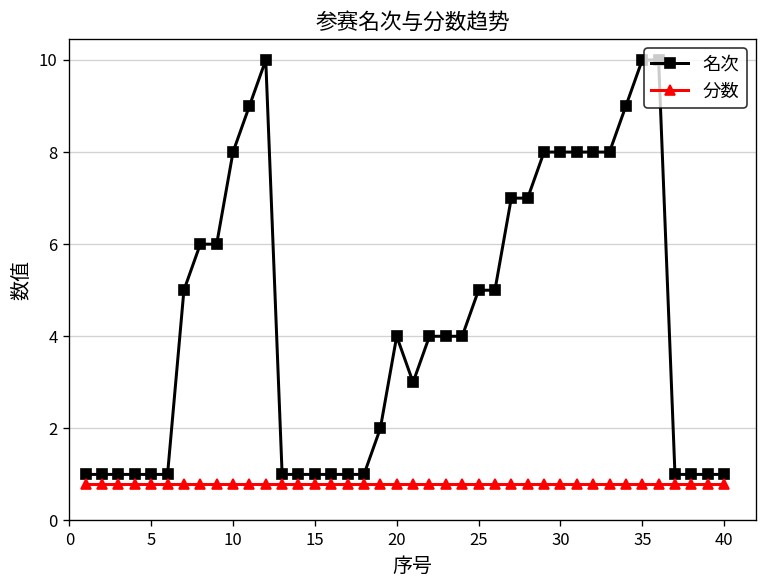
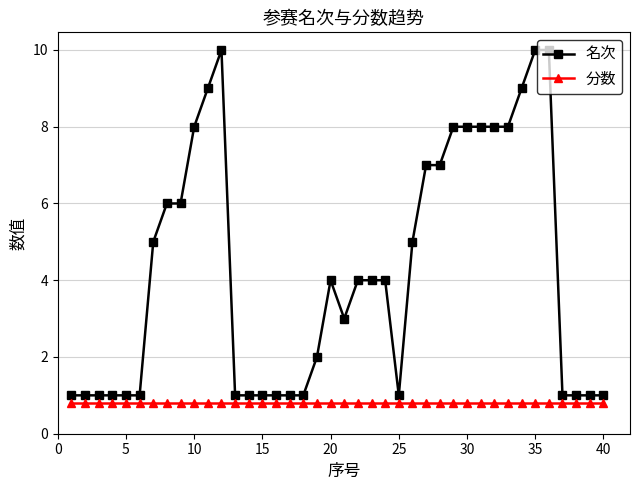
  {
    "名次": {
      "5": 1,
      "10": 8,
      "15": 1,
      "20": 4,
-     "25": 5,
+     "25": 1,
      "30": 8,
      "35": 10,
      "40": 1
    },
    "分数": {
      "5": 0.8,
      "10": 0.8,
      "15": 0.8,
      "20": 0.8,
      "25": 0.8,
      "30": 0.8,
      "35": 0.8,
      "40": 0.8
    }
  }
